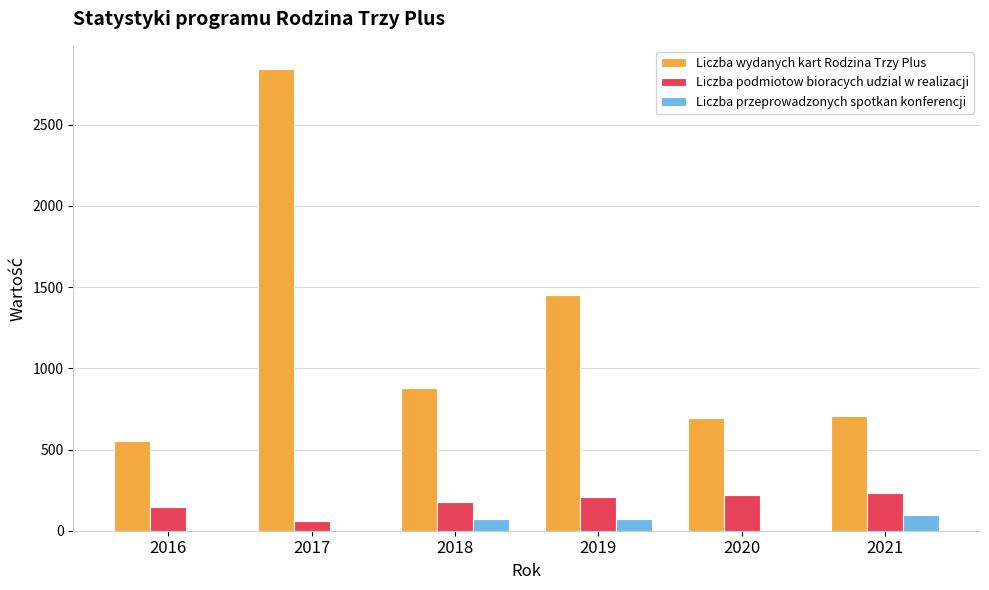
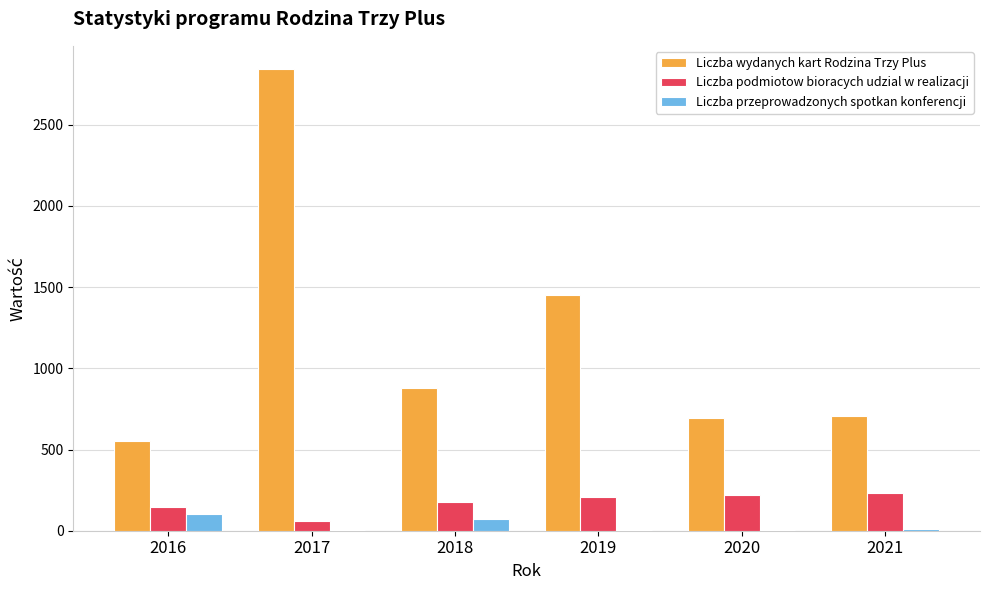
  {
    "Liczba wydanych kart Rodzina Trzy Plus": {
      "2016": 560,
      "2017": 2840,
      "2018": 880,
      "2019": 1450,
      "2020": 700,
      "2021": 710
    },
    "Liczba podmiotow bioracych udzial w realizacji": {
      "2016": 150,
      "2017": 60,
      "2018": 180,
      "2019": 210,
      "2020": 220,
      "2021": 230
    },
    "Liczba przeprowadzonych spotkan konferencji": {
-     "2016": 0,
+     "2016": 100,
      "2018": 70,
-     "2019": 70,
-     "2021": 100
+     "2019": 0,
+     "2021": 10
    }
  }
